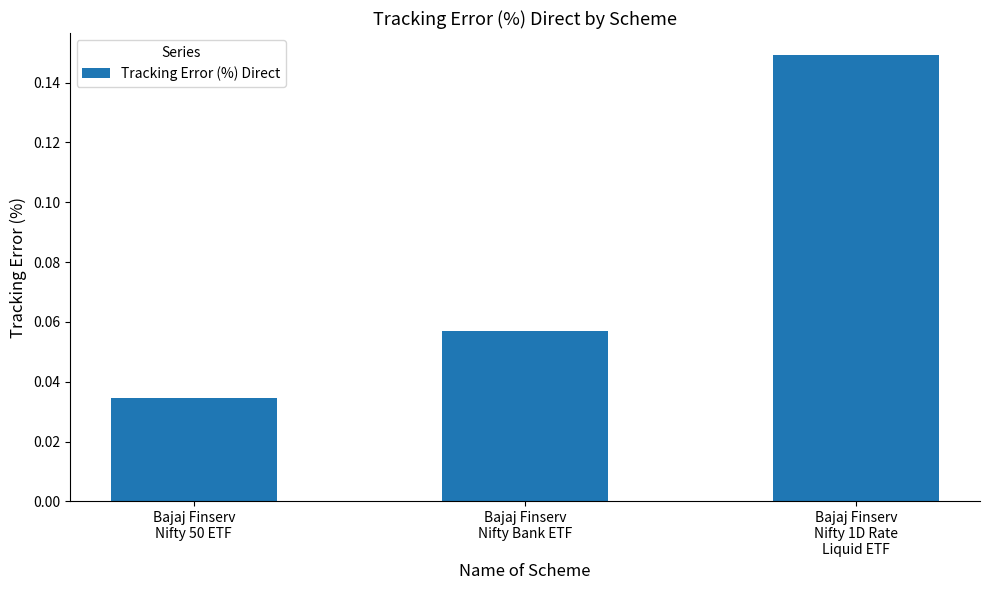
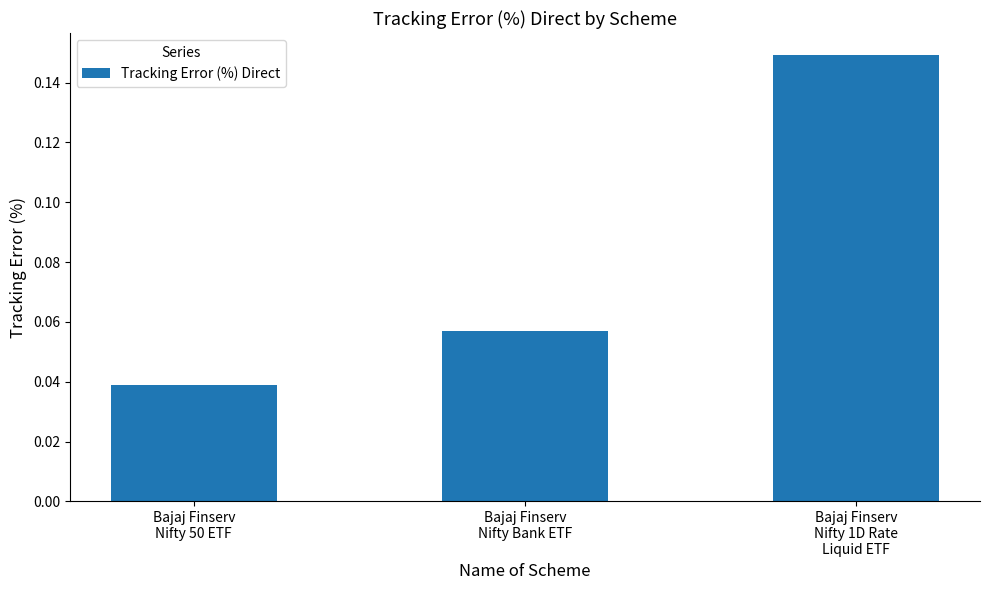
  {
-   "Bajaj Finserv Nifty 50 ETF": 0.035,
+   "Bajaj Finserv Nifty 50 ETF": 0.039,
    "Bajaj Finserv Nifty Bank ETF": 0.057,
    "Bajaj Finserv Nifty 1D Rate Liquid ETF": 0.149
  }
